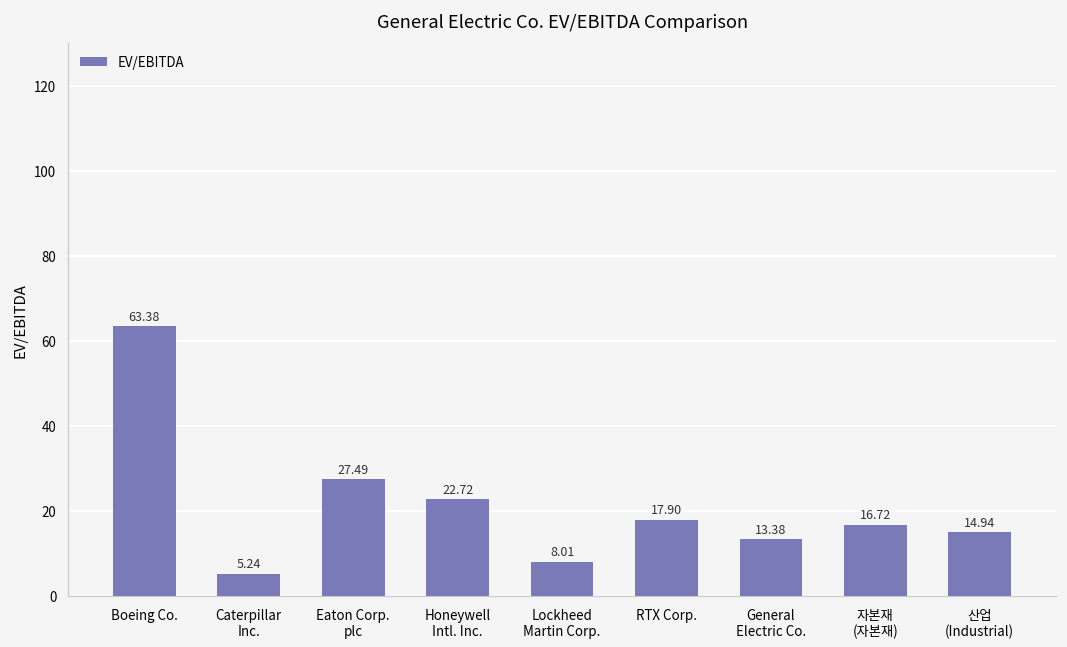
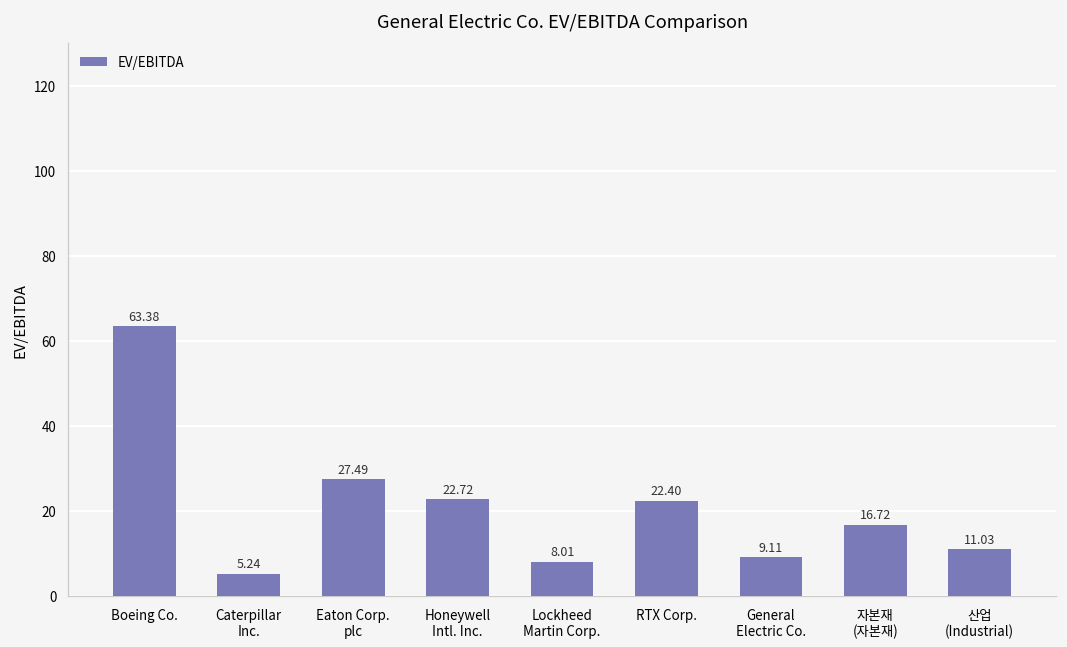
  {
    "Boeing Co.": 63.38,
    "Caterpillar Inc.": 5.24,
    "Eaton Corp. plc": 27.49,
    "Honeywell Intl. Inc.": 22.72,
    "Lockheed Martin Corp.": 8.01,
-   "RTX Corp.": 17.90,
-   "General Electric Co.": 13.38,
+   "RTX Corp.": 22.40,
+   "General Electric Co.": 9.11,
    "자본재 (자본재)": 16.72,
-   "산업 (Industrial)": 14.94
+   "산업 (Industrial)": 11.03
  }
